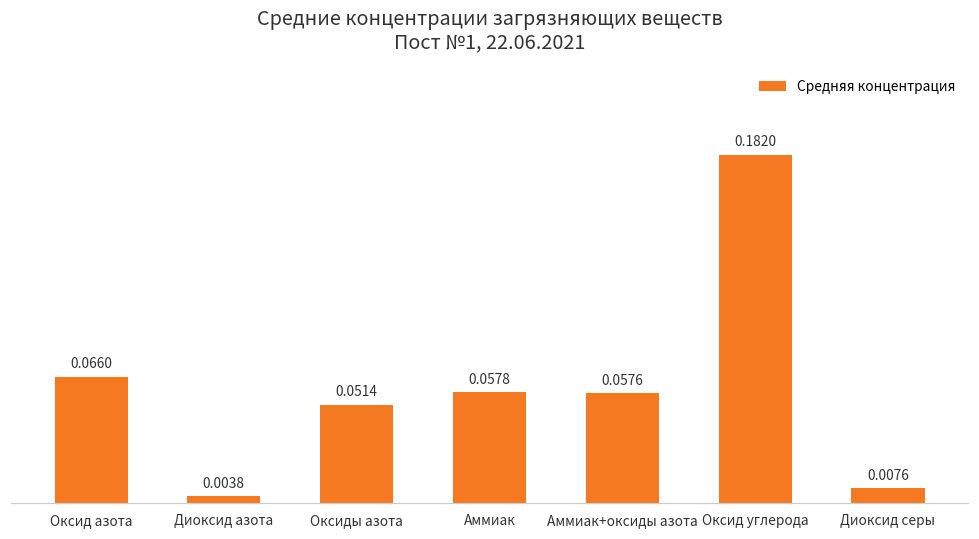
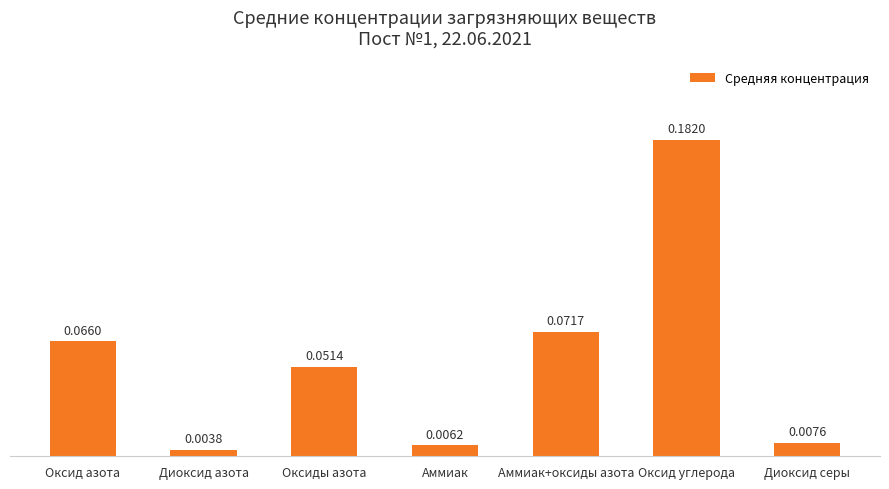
  {
    "Оксид азота": 0.0660,
    "Диоксид азота": 0.0038,
    "Оксиды азота": 0.0514,
-   "Аммиак": 0.0578,
-   "Аммиак+оксиды азота": 0.0576,
+   "Аммиак": 0.0062,
+   "Аммиак+оксиды азота": 0.0717,
    "Оксид углерода": 0.1820,
    "Диоксид серы": 0.0076
  }
